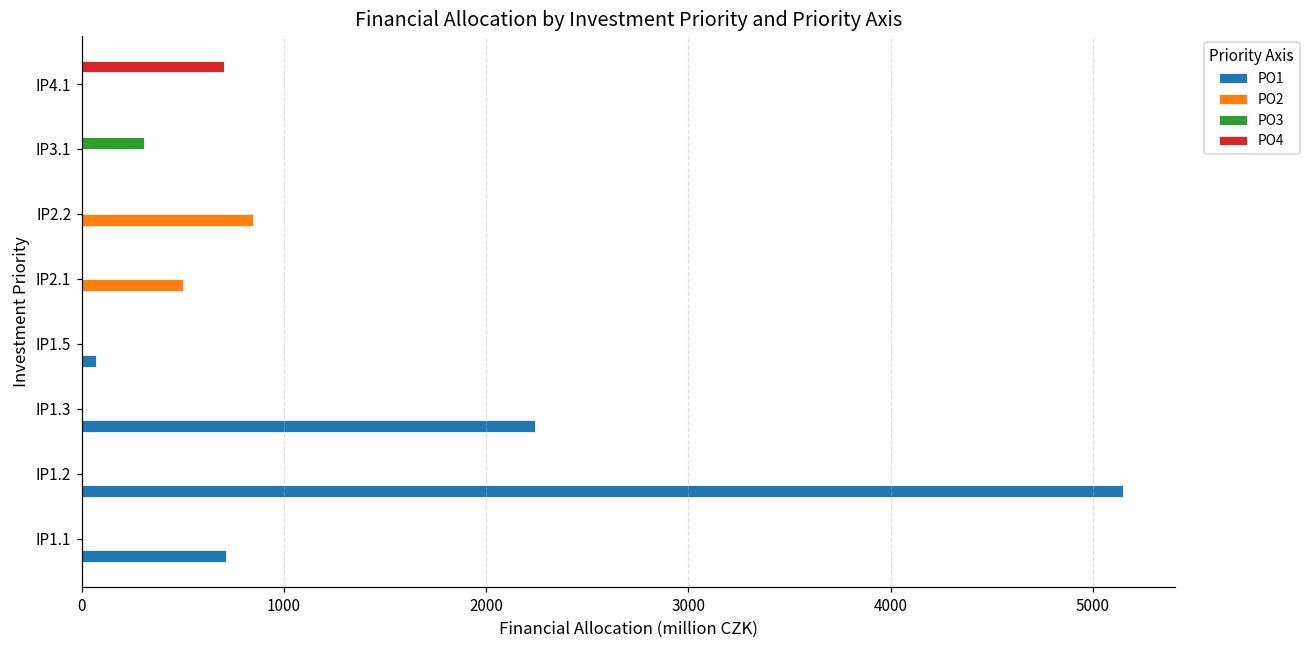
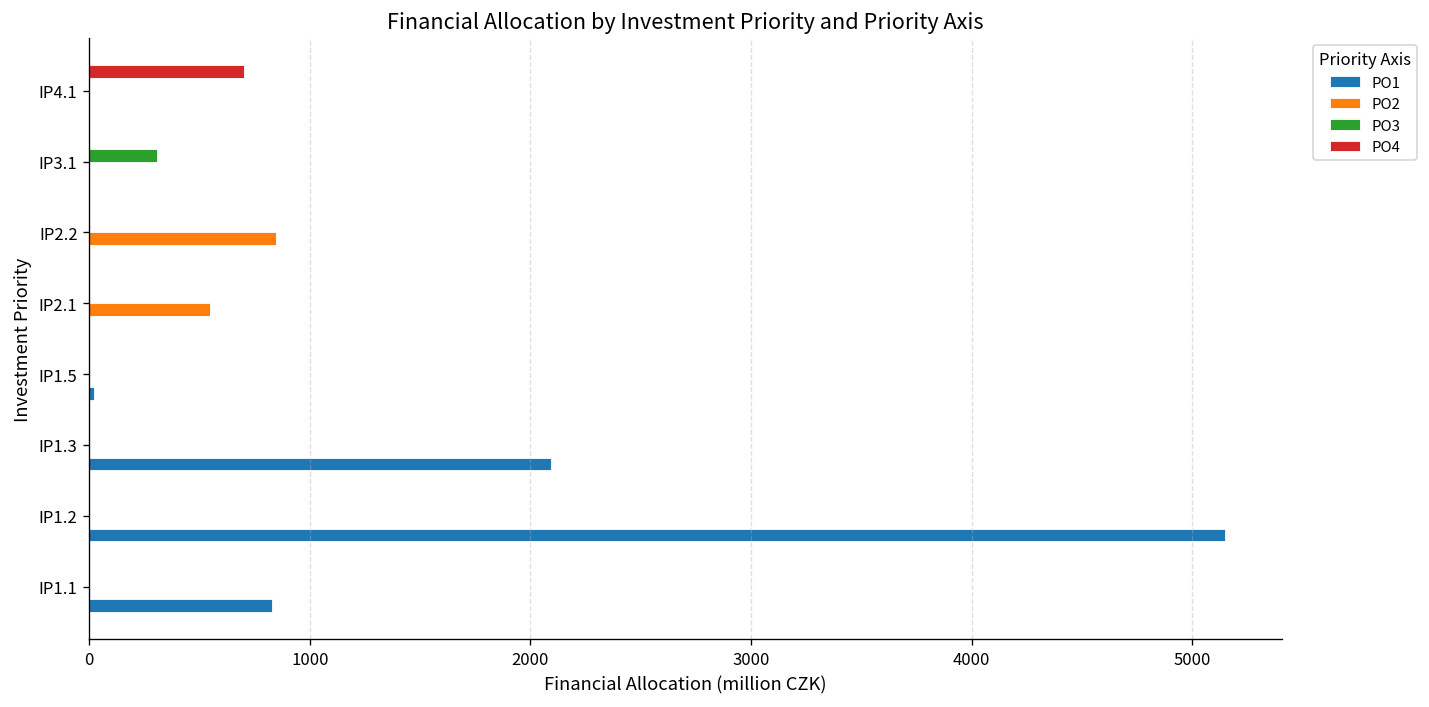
  {
    "PO1": {
      "IP4.1": 0,
      "IP3.1": 0,
      "IP2.2": 0,
      "IP2.1": 0,
-     "IP1.5": 70,
-     "IP1.3": 2240,
+     "IP1.5": 20,
+     "IP1.3": 2090,
      "IP1.2": 5150,
-     "IP1.1": 710
+     "IP1.1": 830
    },
    "PO2": {
      "IP4.1": 0,
      "IP3.1": 0,
      "IP2.2": 850,
-     "IP2.1": 500,
+     "IP2.1": 550,
      "IP1.5": 0,
      "IP1.3": 0,
      "IP1.2": 0,
      "IP1.1": 0
    },
    "PO3": {
      "IP4.1": 0,
      "IP3.1": 310,
      "IP2.2": 0,
      "IP2.1": 0,
      "IP1.5": 0,
      "IP1.3": 0,
      "IP1.2": 0,
      "IP1.1": 0
    },
    "PO4": {
      "IP4.1": 700,
      "IP3.1": 0,
      "IP2.2": 0,
      "IP2.1": 0,
      "IP1.5": 0,
      "IP1.3": 0,
      "IP1.2": 0,
      "IP1.1": 0
    }
  }
